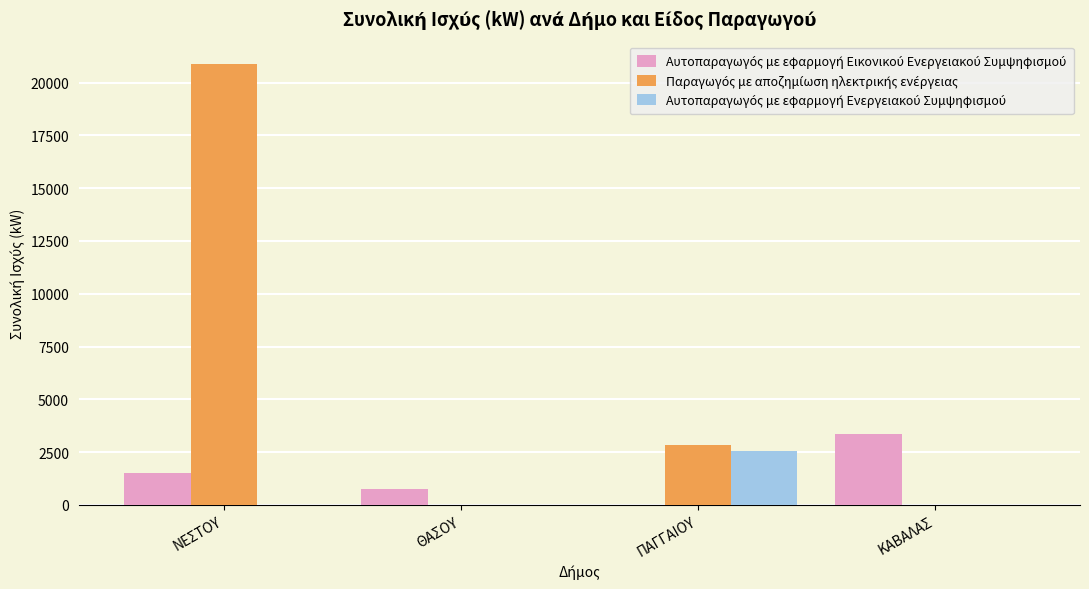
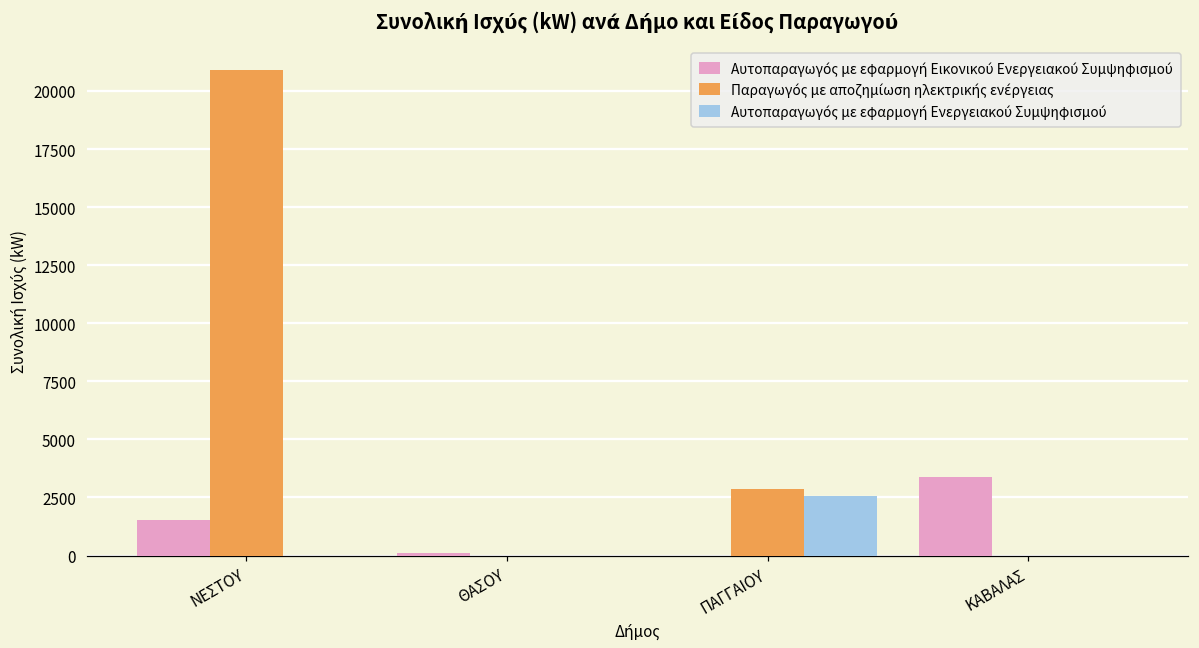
  {
    "Αυτοπαραγωγός με εφαρμογή Εικονικού Ενεργειακού Συμψηφισμού": {
      "ΝΕΣΤΟΥ": 1500,
-     "ΘΑΣΟΥ": 800,
+     "ΘΑΣΟΥ": 100,
      "ΠΑΓΓΑΙΟΥ": 0,
      "ΚΑΒΑΛΑΣ": 3400
    },
    "Παραγωγός με αποζημίωση ηλεκτρικής ενέργειας": {
      "ΝΕΣΤΟΥ": 20900,
      "ΘΑΣΟΥ": 0,
      "ΠΑΓΓΑΙΟΥ": 2900,
      "ΚΑΒΑΛΑΣ": 0
    },
    "Αυτοπαραγωγός με εφαρμογή Ενεργειακού Συμψηφισμού": {
      "ΝΕΣΤΟΥ": 0,
      "ΘΑΣΟΥ": 0,
      "ΠΑΓΓΑΙΟΥ": 2600,
      "ΚΑΒΑΛΑΣ": 0
    }
  }
